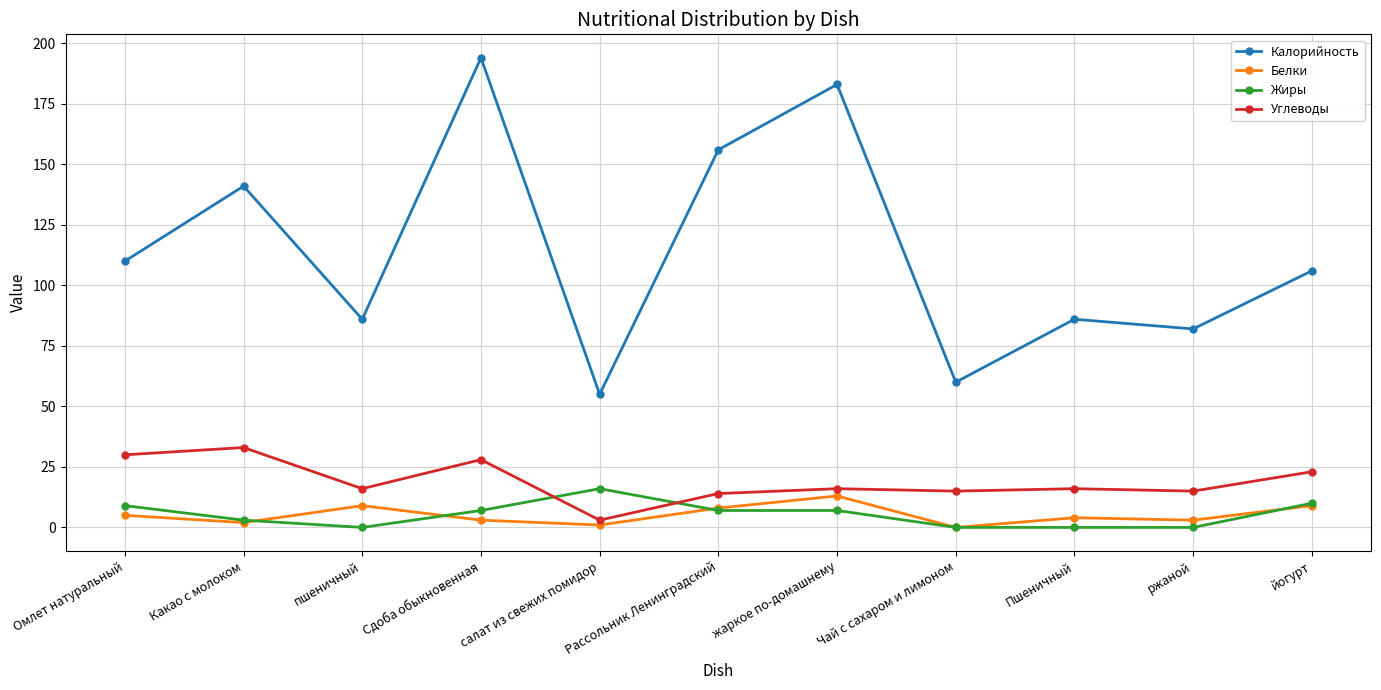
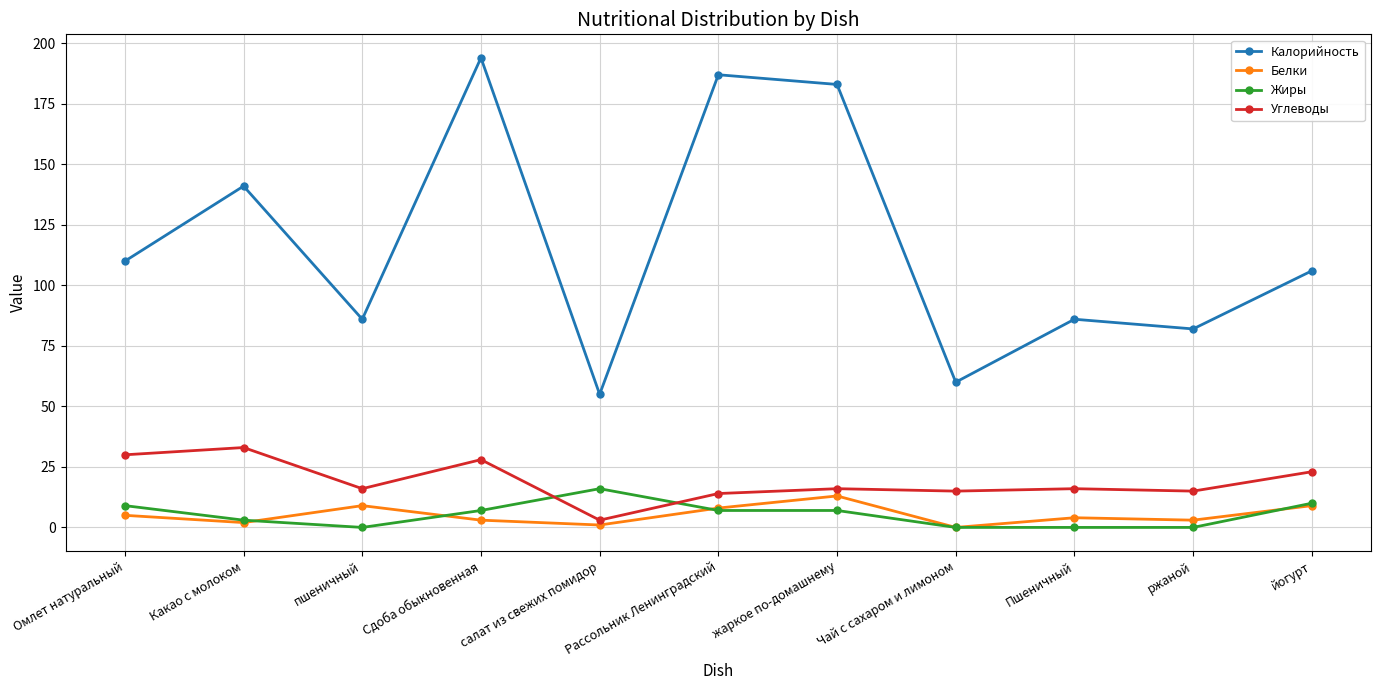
  {
    "Калорийность": {
      "Омлет натуральный": 110,
      "Какао с молоком": 141,
      "пшеничный": 86,
      "Сдоба обыкновенная": 194,
      "салат из свежих помидор": 55,
-     "Рассольник Ленинградский": 156,
+     "Рассольник Ленинградский": 187,
      "жаркое по-домашнему": 183,
      "Чай с сахаром и лимоном": 60,
      "Пшеничный": 86,
      "ржаной": 82,
      "йогурт": 106
    },
    "Белки": {
      "Омлет натуральный": 5,
      "пшеничный": 9,
      "Сдоба обыкновенная": 3,
      "салат из свежих помидор": 1,
      "жаркое по-домашнему": 13,
      "Пшеничный": 4,
      "ржаной": 3
    },
    "Жиры": {
      "Омлет натуральный": 9,
      "пшеничный": 0,
      "Сдоба обыкновенная": 7,
      "салат из свежих помидор": 16,
      "жаркое по-домашнему": 7,
      "Пшеничный": 0,
      "ржаной": 0
    },
    "Углеводы": {
      "Омлет натуральный": 30,
      "Какао с молоком": 33,
      "пшеничный": 16,
      "Сдоба обыкновенная": 28,
      "салат из свежих помидор": 3,
      "Рассольник Ленинградский": 14,
      "жаркое по-домашнему": 16,
      "Чай с сахаром и лимоном": 15,
      "Пшеничный": 16,
      "ржаной": 15,
      "йогурт": 23
    }
  }
